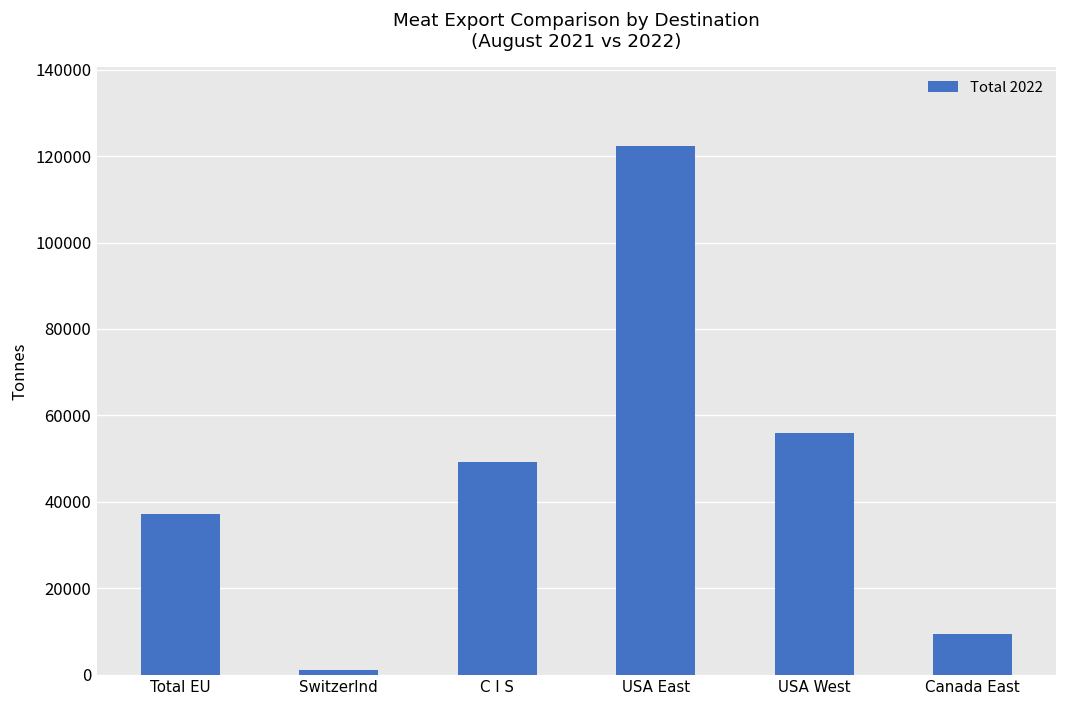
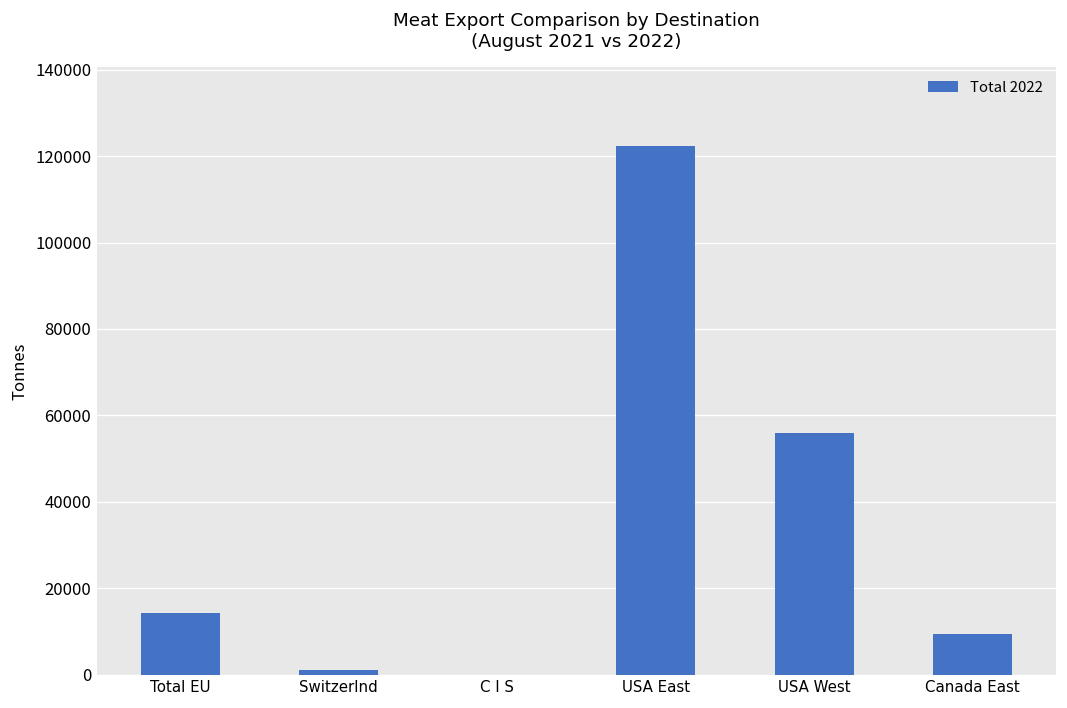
  {
-   "Total EU": 37000,
+   "Total EU": 14000,
    "Switzerlnd": 1000,
-   "C I S": 49000,
+   "C I S": 0,
    "USA East": 122000,
    "USA West": 56000,
    "Canada East": 9000
  }
